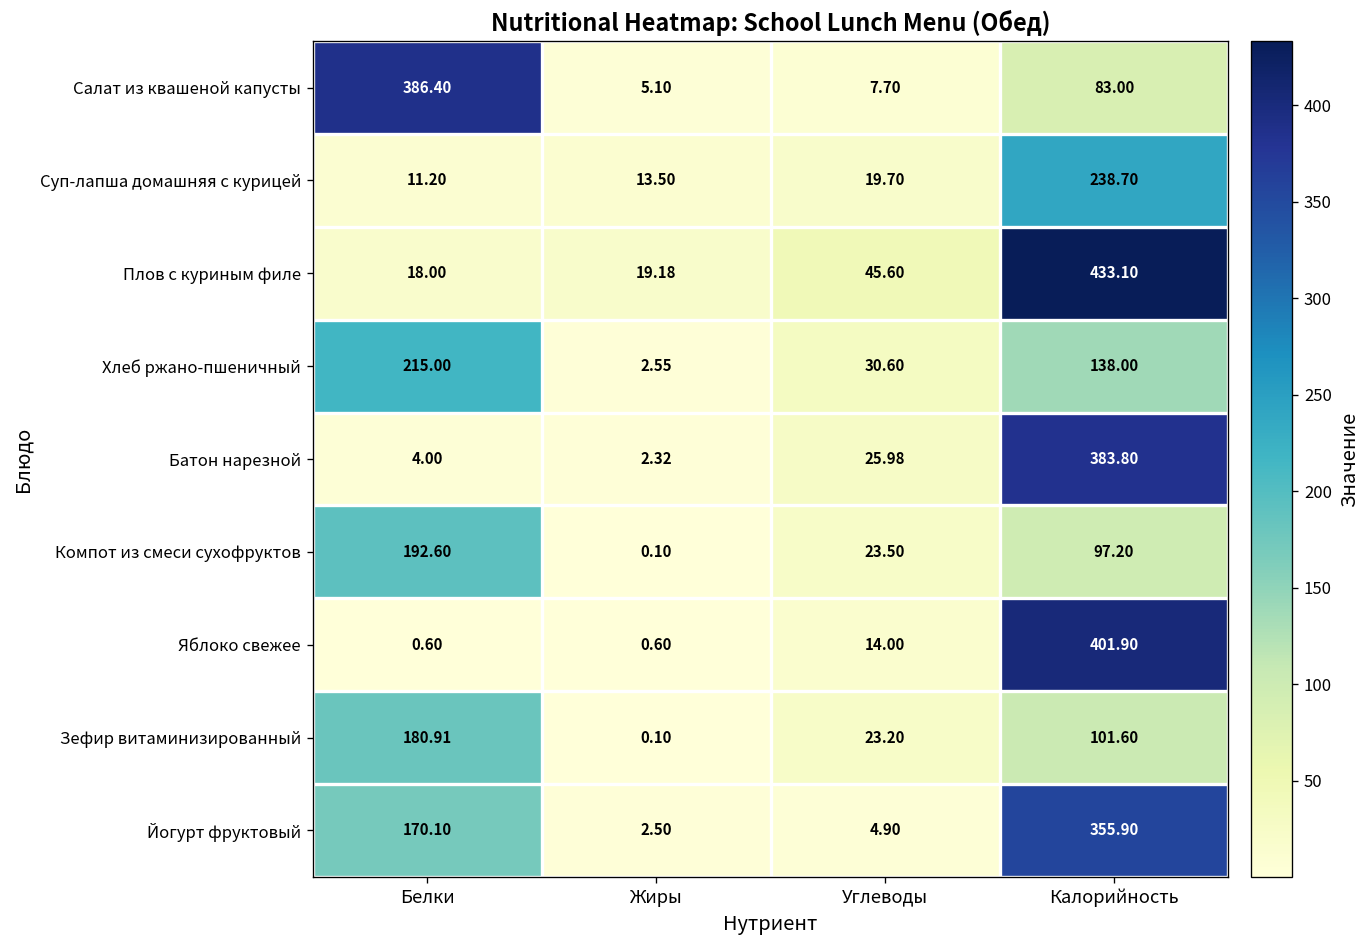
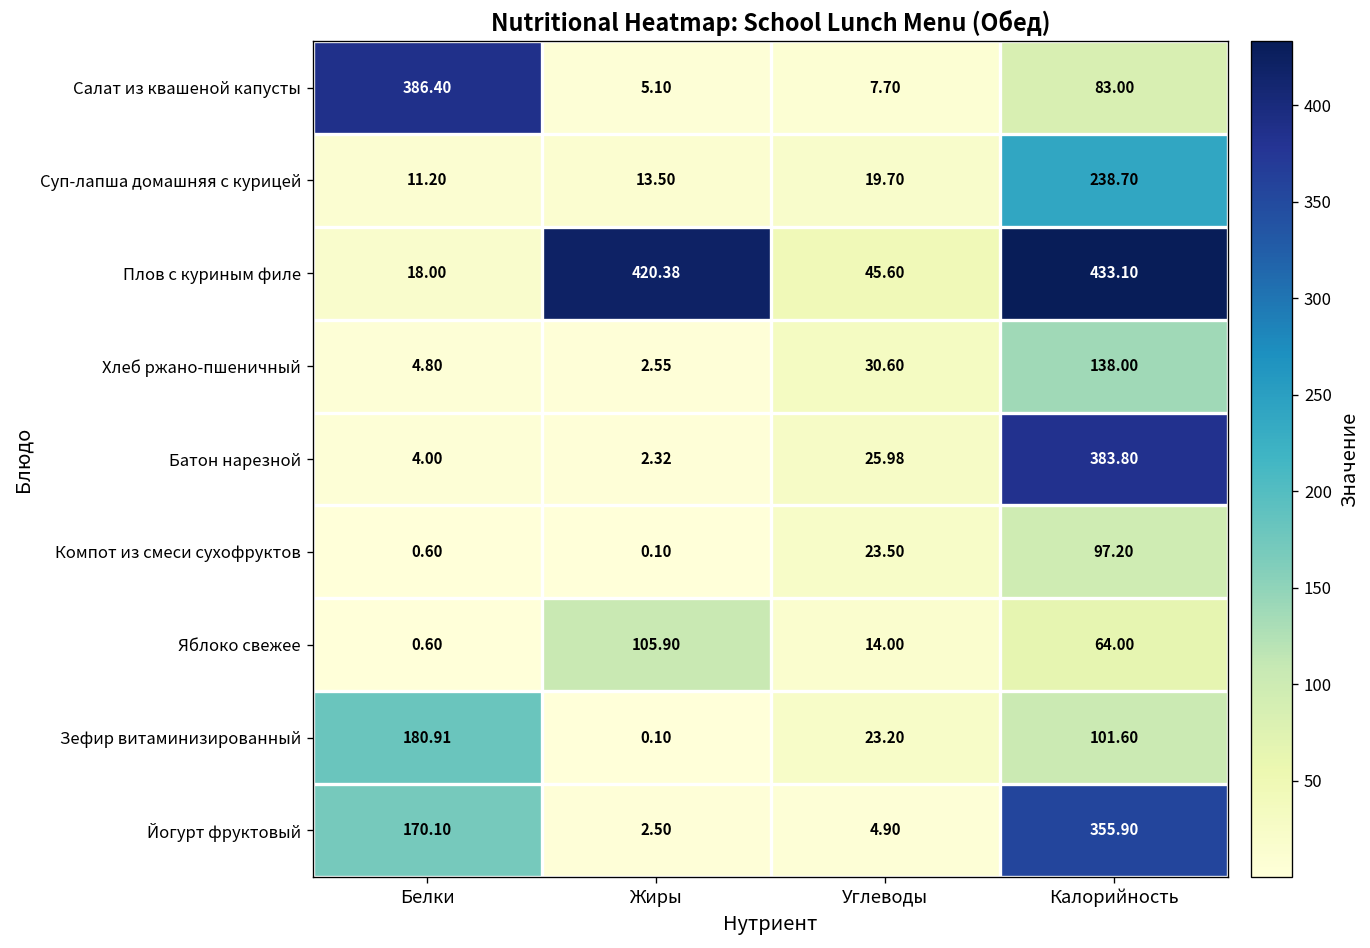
  {
    "Салат из квашеной капусты": {
      "Белки": 386.40,
      "Жиры": 5.10,
      "Углеводы": 7.70,
      "Калорийность": 83.00
    },
    "Суп-лапша домашняя с курицей": {
      "Белки": 11.20,
      "Жиры": 13.50,
      "Углеводы": 19.70,
      "Калорийность": 238.70
    },
    "Плов с куриным филе": {
      "Белки": 18.00,
-     "Жиры": 19.18,
+     "Жиры": 420.38,
      "Углеводы": 45.60,
      "Калорийность": 433.10
    },
    "Хлеб ржано-пшеничный": {
-     "Белки": 215.00,
+     "Белки": 4.80,
      "Жиры": 2.55,
      "Углеводы": 30.60,
      "Калорийность": 138.00
    },
    "Батон нарезной": {
      "Белки": 4.00,
      "Жиры": 2.32,
      "Углеводы": 25.98,
      "Калорийность": 383.80
    },
    "Компот из смеси сухофруктов": {
-     "Белки": 192.60,
+     "Белки": 0.60,
      "Жиры": 0.10,
      "Углеводы": 23.50,
      "Калорийность": 97.20
    },
    "Яблоко свежее": {
      "Белки": 0.60,
-     "Жиры": 0.60,
+     "Жиры": 105.90,
      "Углеводы": 14.00,
-     "Калорийность": 401.90
+     "Калорийность": 64.00
    },
    "Зефир витаминизированный": {
      "Белки": 180.91,
      "Жиры": 0.10,
      "Углеводы": 23.20,
      "Калорийность": 101.60
    },
    "Йогурт фруктовый": {
      "Белки": 170.10,
      "Жиры": 2.50,
      "Углеводы": 4.90,
      "Калорийность": 355.90
    }
  }
